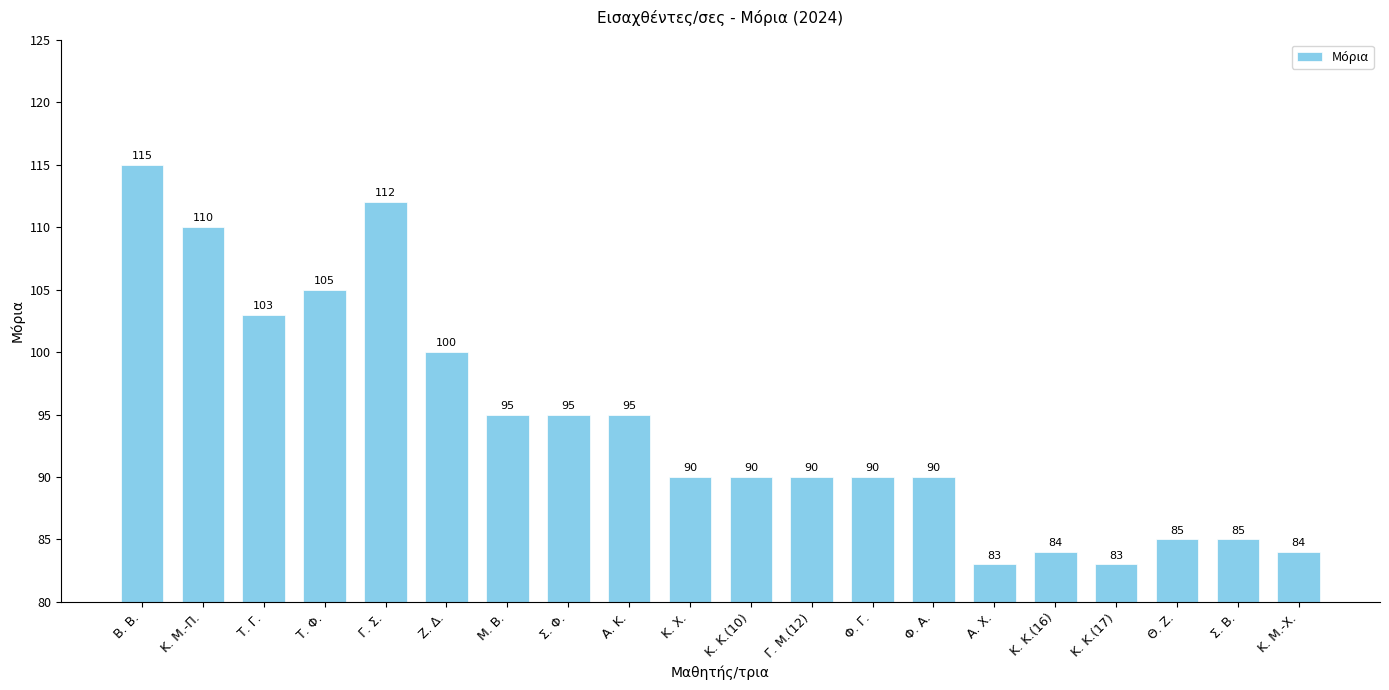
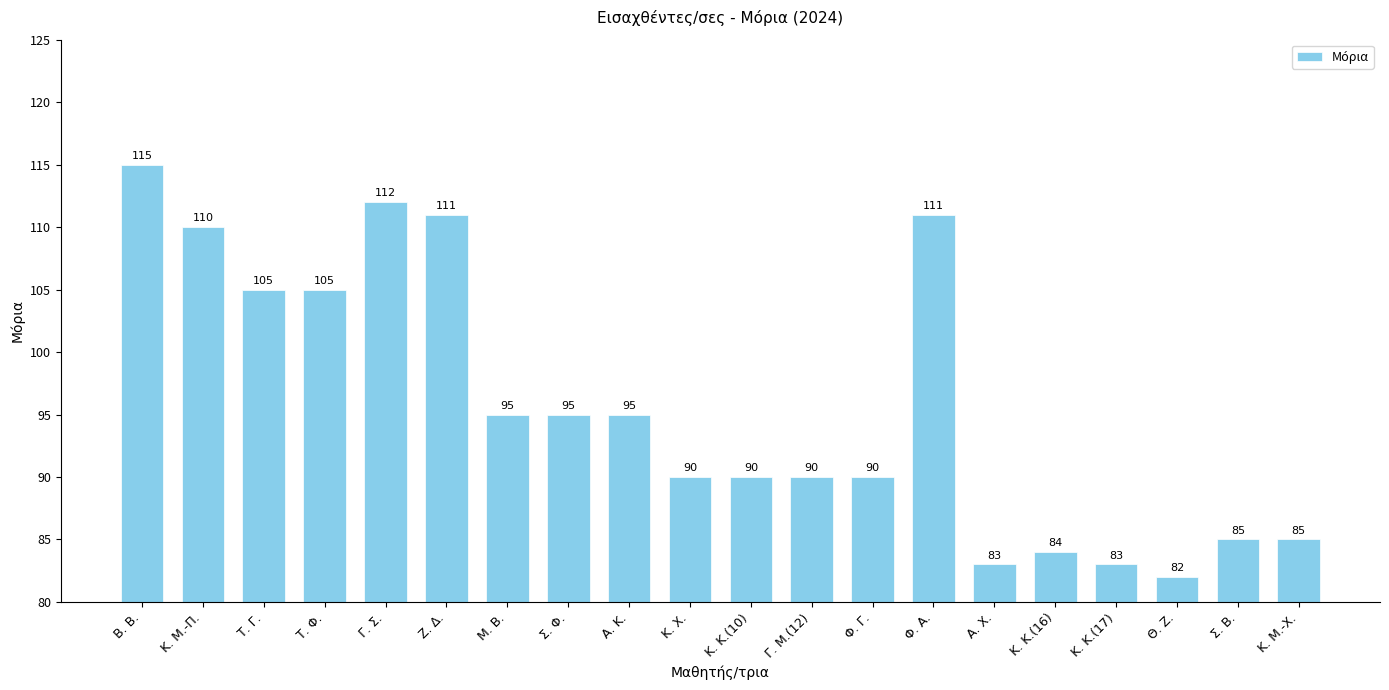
  {
    "Β. Β.": 115,
    "Κ. Μ.-Π.": 110,
-   "Τ. Γ.": 103,
+   "Τ. Γ.": 105,
    "Τ. Φ.": 105,
    "Γ. Σ.": 112,
-   "Ζ. Δ.": 100,
+   "Ζ. Δ.": 111,
    "Μ. Β.": 95,
    "Σ. Φ.": 95,
    "Α. Κ.": 95,
    "Κ. Χ.": 90,
    "Κ. Κ.(10)": 90,
    "Γ. Μ.(12)": 90,
    "Φ. Γ.": 90,
-   "Φ. Α.": 90,
+   "Φ. Α.": 111,
    "Α. Χ.": 83,
    "Κ. Κ.(16)": 84,
    "Κ. Κ.(17)": 83,
-   "Θ. Ζ.": 85,
+   "Θ. Ζ.": 82,
    "Σ. Β.": 85,
-   "Κ. Μ.-Χ.": 84
+   "Κ. Μ.-Χ.": 85
  }
